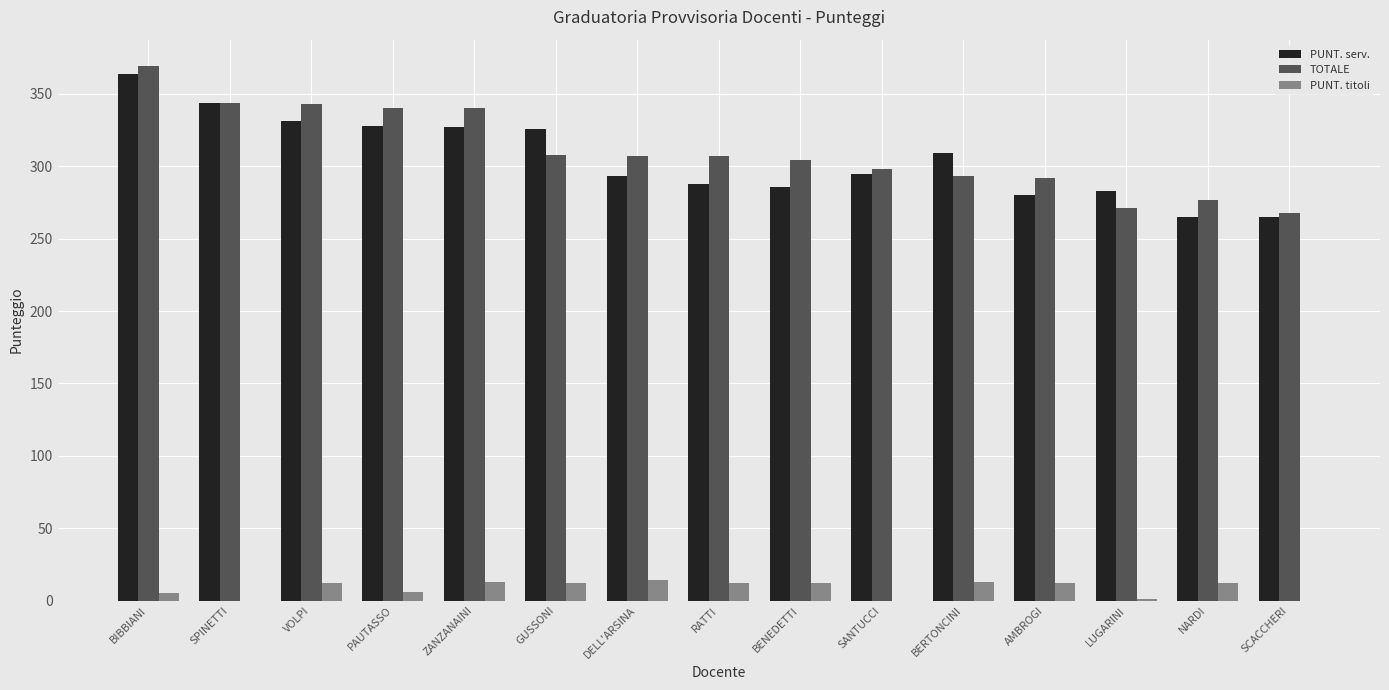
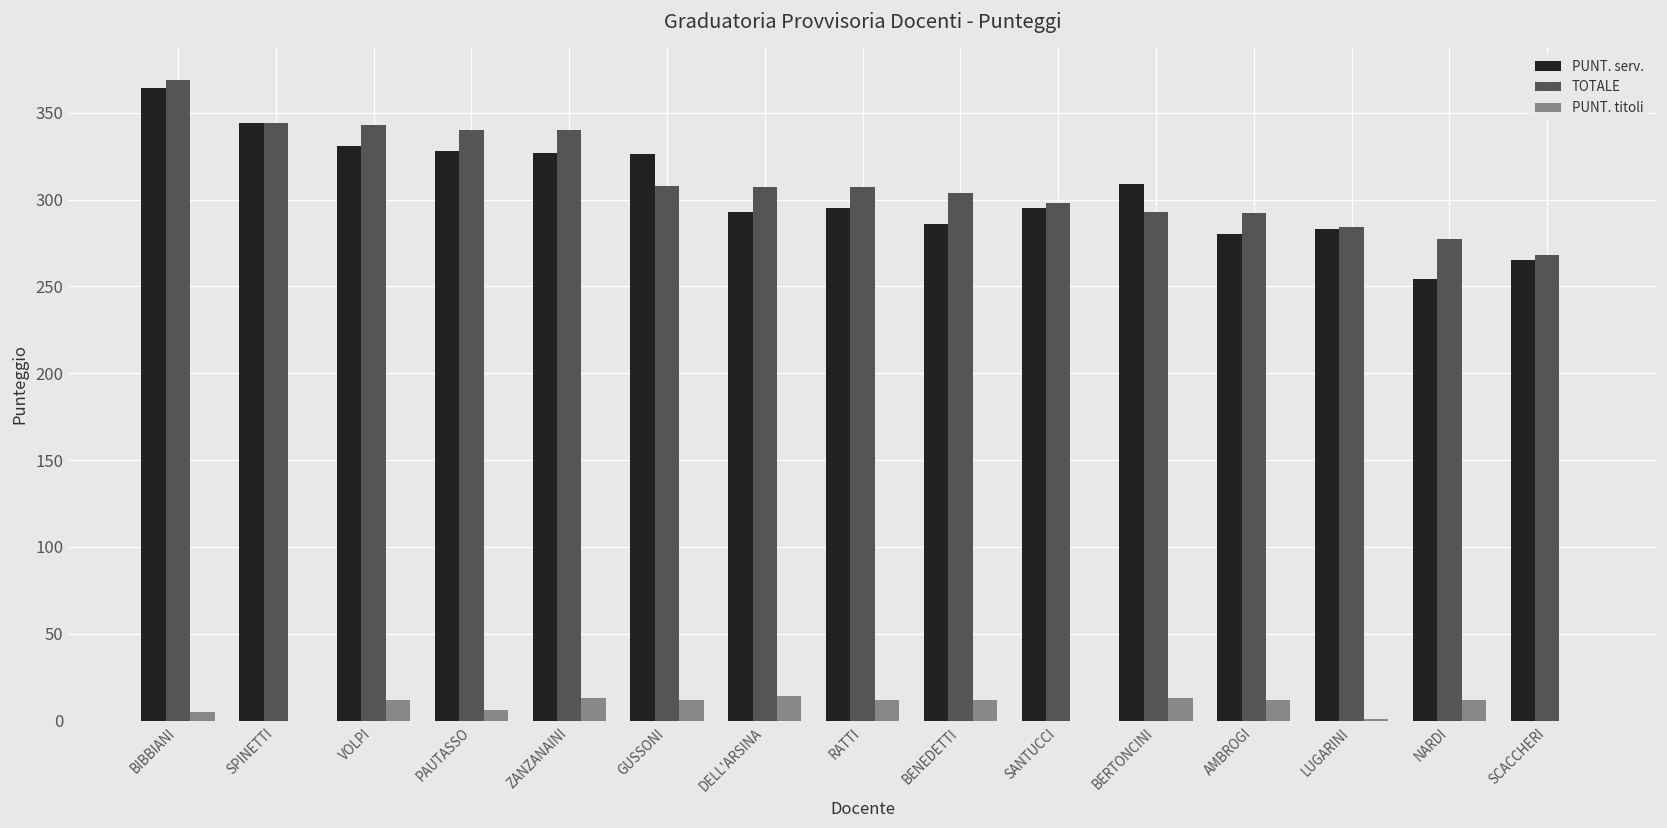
  {
    "PUNT. serv.": {
      "BIBBIANI": 364,
      "SPINETTI": 344,
      "VOLPI": 331,
      "PAUTASSO": 328,
      "ZANZANAINI": 327,
      "GUSSONI": 326,
      "DELL'ARSINA": 293,
-     "RATTI": 288,
+     "RATTI": 295,
      "BENEDETTI": 286,
      "SANTUCCI": 295,
      "BERTONCINI": 309,
      "AMBROGI": 280,
      "LUGARINI": 283,
-     "NARDI": 265,
+     "NARDI": 254,
      "SCACCHERI": 265
    },
    "TOTALE": {
      "BIBBIANI": 369,
      "SPINETTI": 344,
      "VOLPI": 343,
      "PAUTASSO": 340,
      "ZANZANAINI": 340,
      "GUSSONI": 308,
      "DELL'ARSINA": 307,
      "RATTI": 307,
      "BENEDETTI": 304,
      "SANTUCCI": 298,
      "BERTONCINI": 293,
      "AMBROGI": 292,
-     "LUGARINI": 271,
+     "LUGARINI": 284,
      "NARDI": 277,
      "SCACCHERI": 268
    },
    "PUNT. titoli": {
      "BIBBIANI": 5,
      "SPINETTI": 0,
      "VOLPI": 12,
      "PAUTASSO": 6,
      "ZANZANAINI": 13,
      "GUSSONI": 12,
      "DELL'ARSINA": 14,
      "RATTI": 12,
      "BENEDETTI": 12,
      "SANTUCCI": 0,
      "BERTONCINI": 13,
      "AMBROGI": 12,
      "NARDI": 12,
      "SCACCHERI": 0
    }
  }
